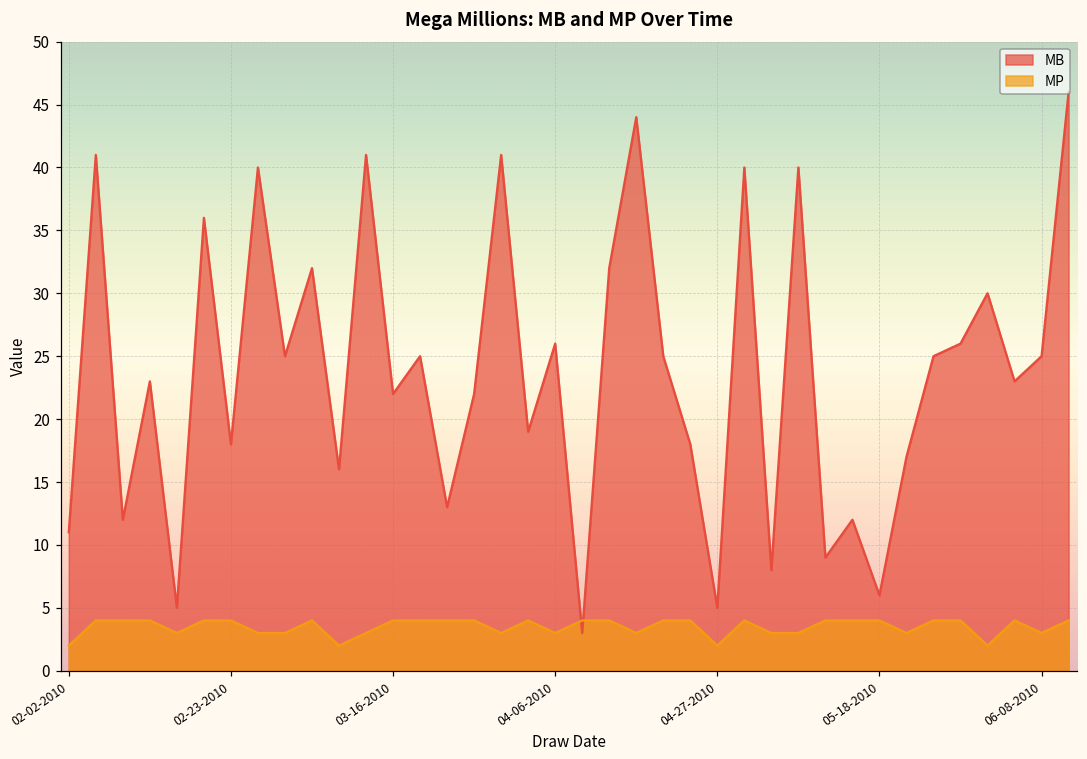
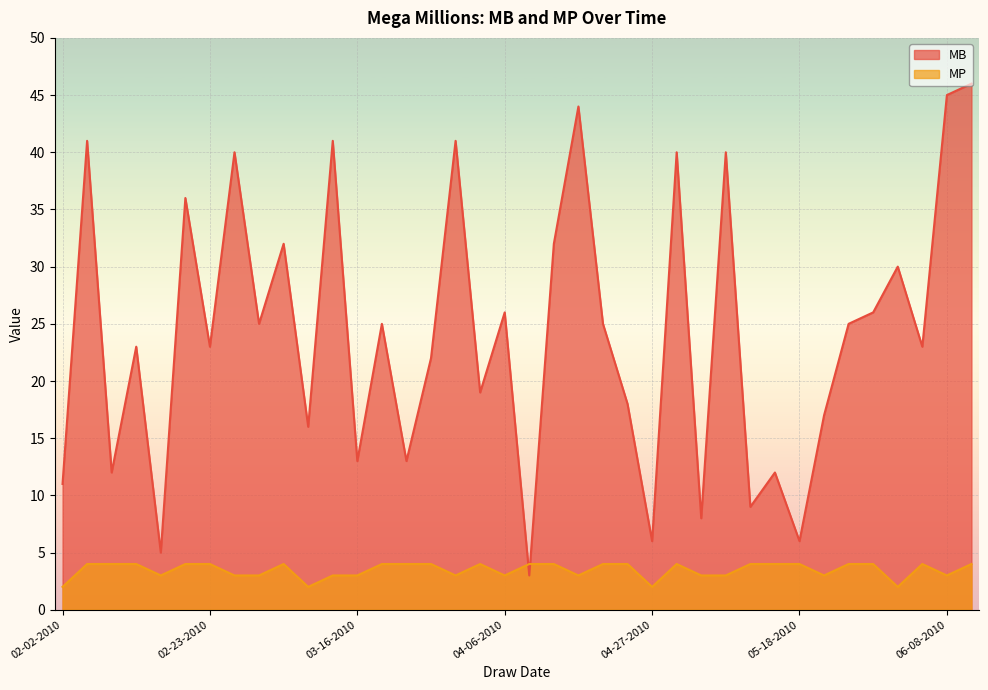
  {
    "MB": {
      "02-02-2010": 11,
-     "02-23-2010": 18,
-     "03-16-2010": 22,
+     "02-23-2010": 23,
+     "03-16-2010": 13,
      "04-06-2010": 26,
-     "04-27-2010": 5,
+     "04-27-2010": 6,
      "05-18-2010": 6,
-     "06-08-2010": 25
+     "06-08-2010": 45
    },
    "MP": {
      "02-02-2010": 2,
      "02-23-2010": 4,
-     "03-16-2010": 4,
+     "03-16-2010": 3,
      "04-06-2010": 3,
      "04-27-2010": 2,
      "05-18-2010": 4,
      "06-08-2010": 3
    }
  }
